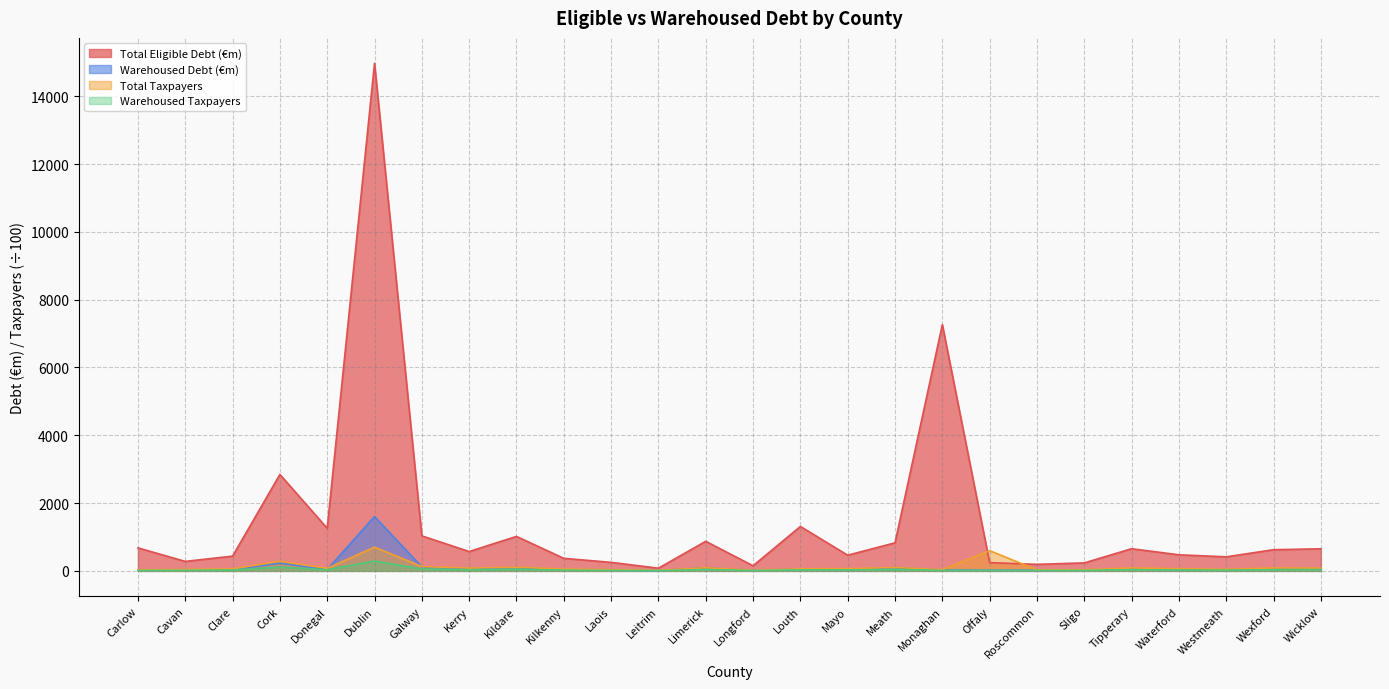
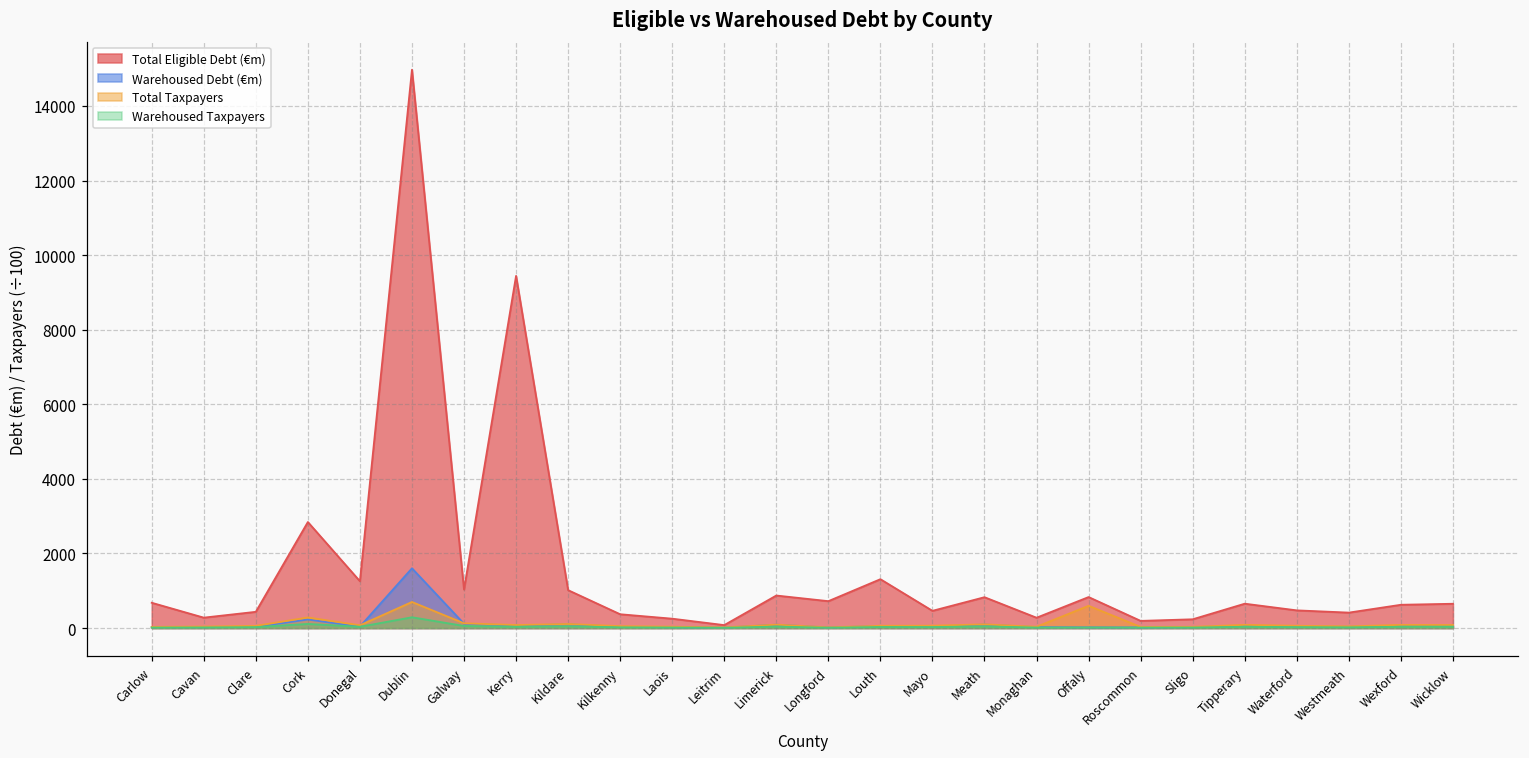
  {
    "Total Eligible Debt (€m)": {
      "Carlow": 700,
      "Cavan": 300,
      "Clare": 400,
      "Cork": 2800,
      "Donegal": 1300,
      "Dublin": 15000,
      "Galway": 1000,
-     "Kerry": 600,
+     "Kerry": 9400,
      "Kildare": 1000,
      "Kilkenny": 400,
      "Laois": 300,
      "Limerick": 900,
-     "Longford": 200,
+     "Longford": 700,
      "Louth": 1300,
      "Mayo": 500,
      "Meath": 800,
-     "Monaghan": 7300,
-     "Offaly": 200,
+     "Monaghan": 300,
+     "Offaly": 800,
      "Roscommon": 200,
      "Sligo": 200,
      "Tipperary": 700,
      "Waterford": 500,
      "Westmeath": 400,
      "Wexford": 600,
      "Wicklow": 700
    },
    "Warehoused Debt (€m)": {
      "Dublin": 1600
    },
    "Total Taxpayers": {
      "Dublin": 700,
      "Offaly": 600
    },
    "Warehoused Taxpayers": {
      "Cork": 100,
      "Dublin": 300
    }
  }
